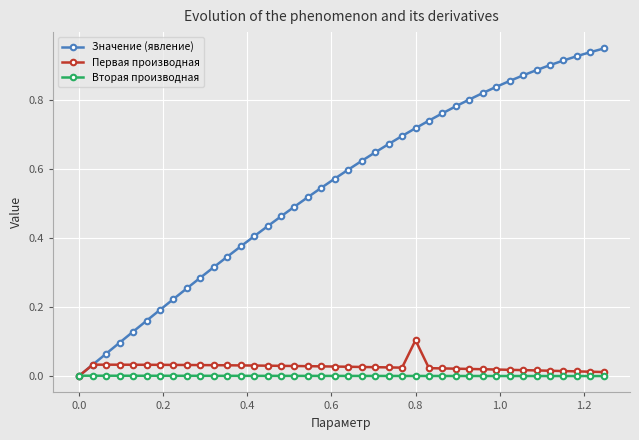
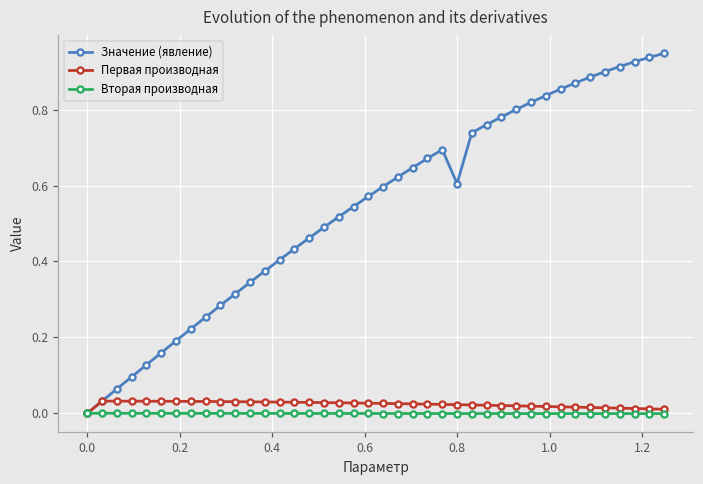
  {
    "Значение (явление)": {
-     "0.8": 0.72
+     "0.8": 0.61
    },
    "Первая производная": {
-     "0.8": 0.10
+     "0.8": 0.02
    },
    "Вторая производная": {
      "0.8": 0.00
    }
  }
